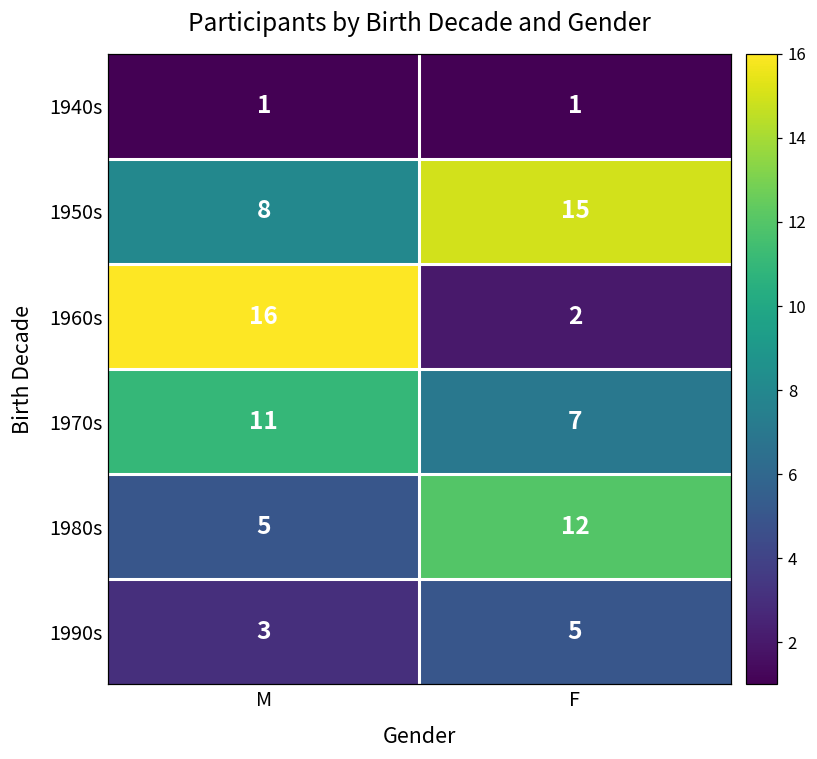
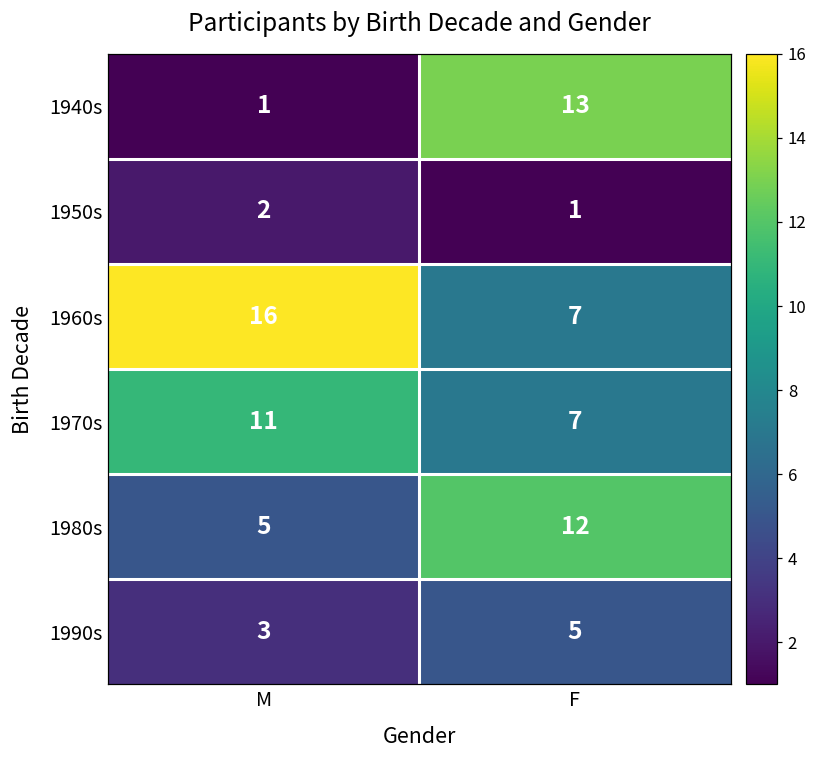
  {
    "1940s": {
      "M": 1,
-     "F": 1
+     "F": 13
    },
    "1950s": {
-     "M": 8,
-     "F": 15
+     "M": 2,
+     "F": 1
    },
    "1960s": {
      "M": 16,
-     "F": 2
+     "F": 7
    },
    "1970s": {
      "M": 11,
      "F": 7
    },
    "1980s": {
      "M": 5,
      "F": 12
    },
    "1990s": {
      "M": 3,
      "F": 5
    }
  }
